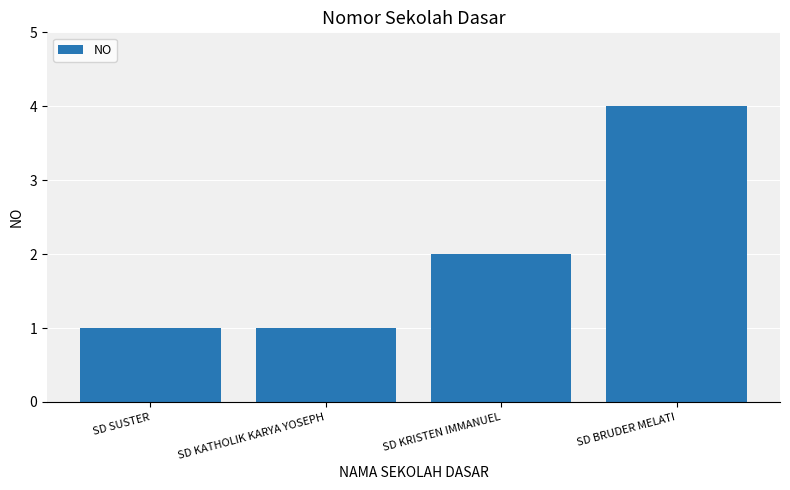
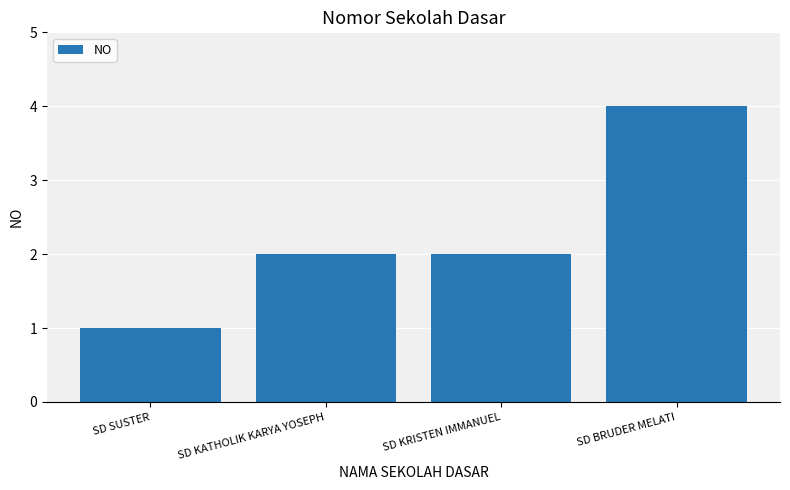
  {
    "SD SUSTER": 1,
-   "SD KATHOLIK KARYA YOSEPH": 1,
+   "SD KATHOLIK KARYA YOSEPH": 2,
    "SD KRISTEN IMMANUEL": 2,
    "SD BRUDER MELATI": 4
  }
